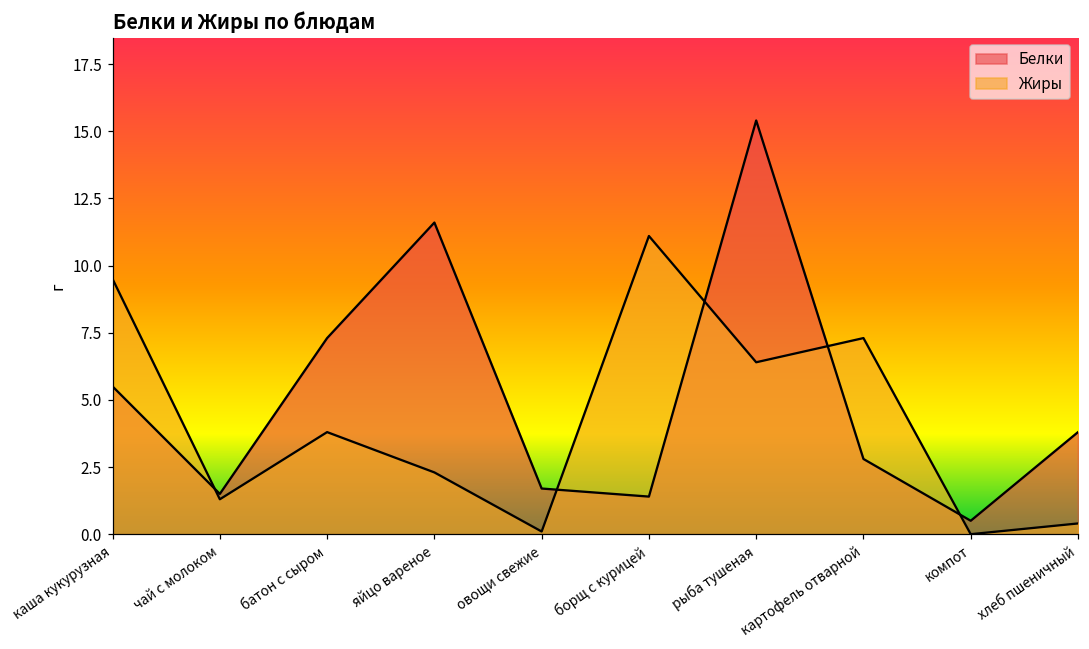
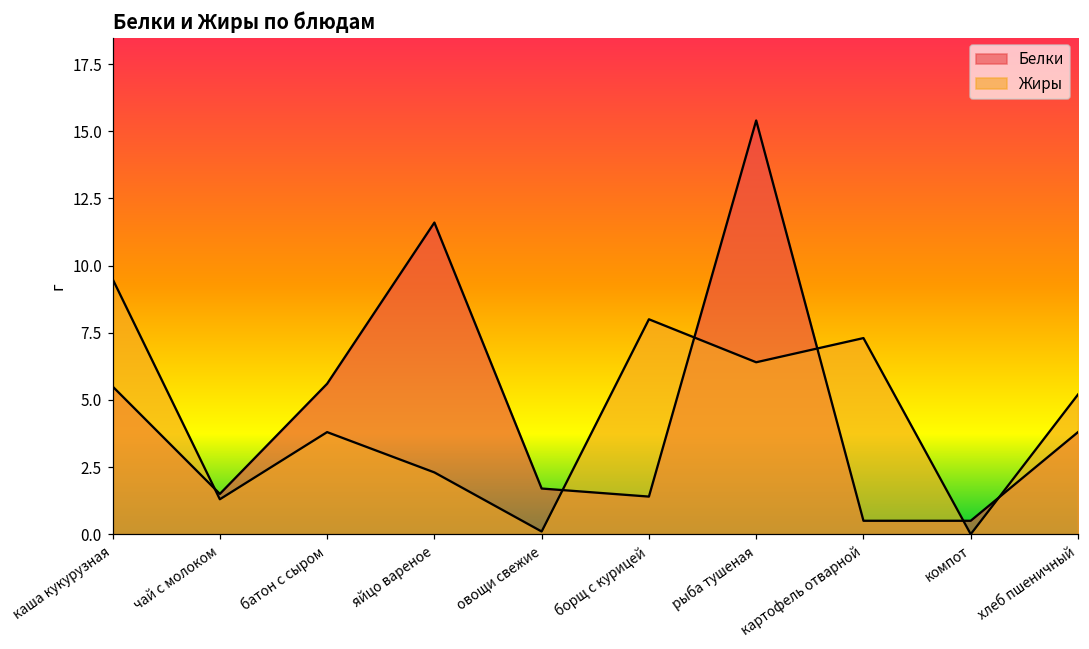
  {
    "Белки": {
      "каша кукурузная": 5.5,
      "чай с молоком": 1.5,
-     "батон с сыром": 7.3,
+     "батон с сыром": 5.6,
      "яйцо вареное": 11.6,
      "овощи свежие": 1.7,
      "борщ с курицей": 1.4,
      "рыба тушеная": 15.4,
-     "картофель отварной": 2.8,
+     "картофель отварной": 0.5,
      "компот": 0.5,
      "хлеб пшеничный": 3.8
    },
    "Жиры": {
      "каша кукурузная": 9.5,
      "чай с молоком": 1.3,
      "батон с сыром": 3.8,
      "яйцо вареное": 2.3,
      "овощи свежие": 0.1,
-     "борщ с курицей": 11.1,
+     "борщ с курицей": 8.0,
      "рыба тушеная": 6.4,
      "картофель отварной": 7.3,
      "компот": 0.0,
-     "хлеб пшеничный": 0.4
+     "хлеб пшеничный": 5.2
    }
  }
